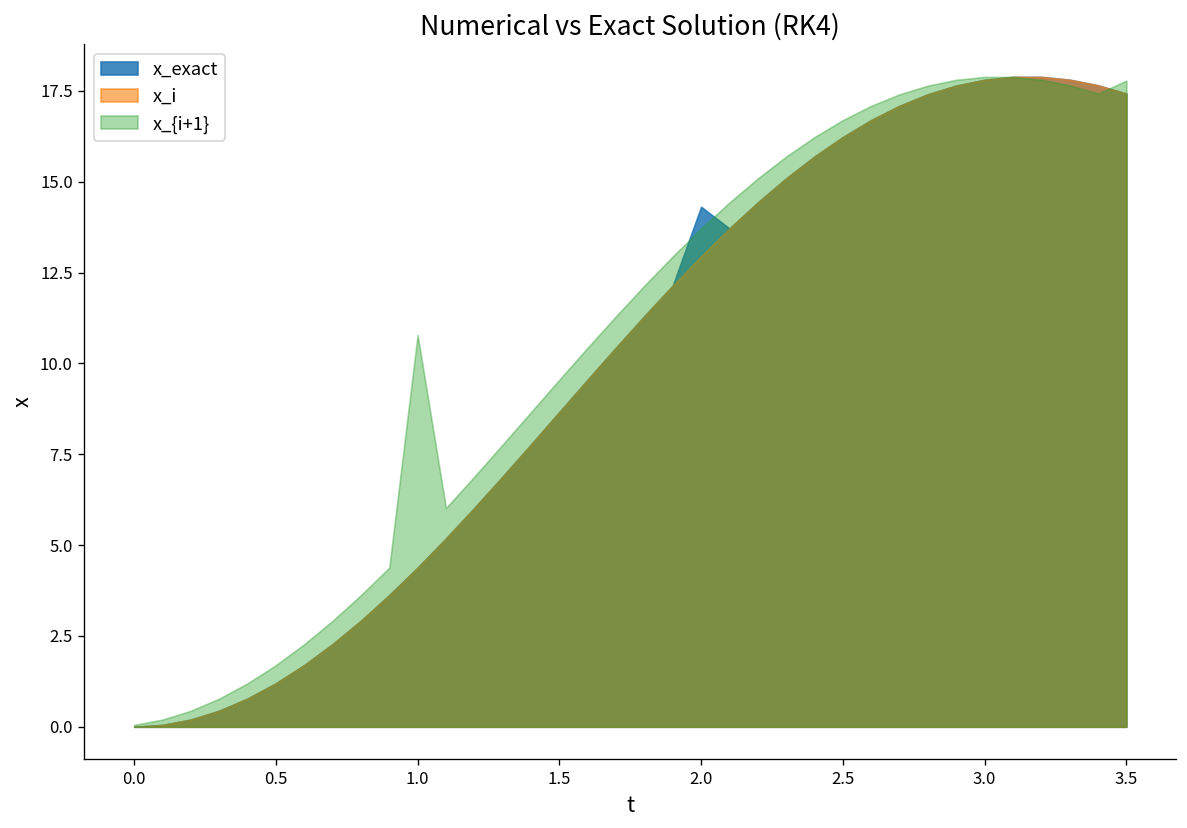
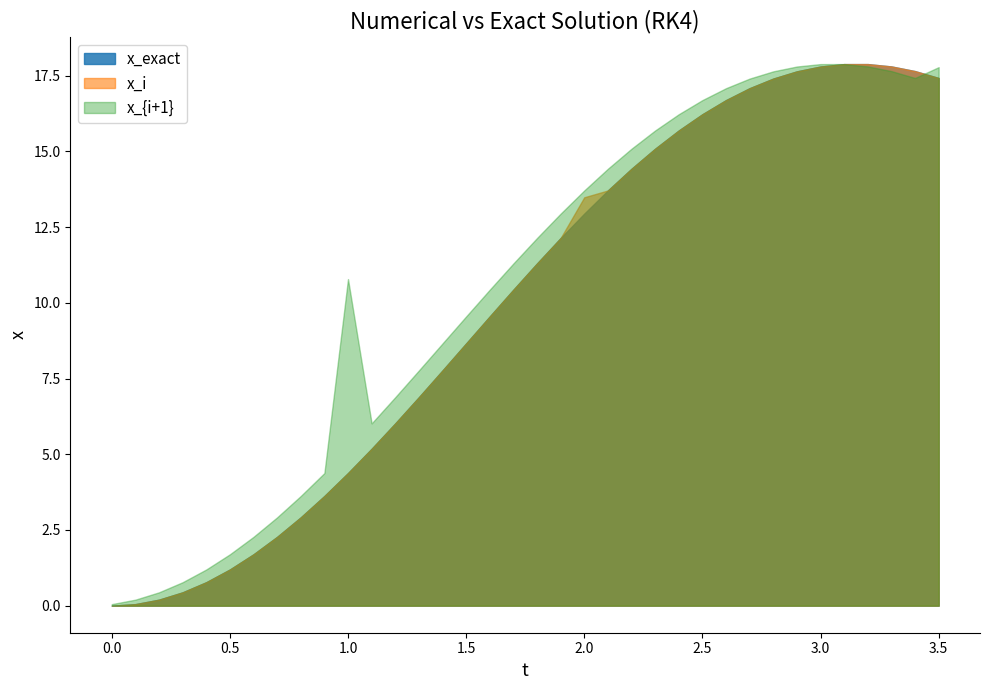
  {
    "x_exact": {
-     "2.0": 14.3
+     "2.0": 12.9
    },
    "x_i": {
-     "2.0": 12.9
+     "2.0": 13.5
    },
    "x_{i+1}": {
      "0.5": 1.7,
      "1.0": 10.8,
      "1.5": 9.6,
      "2.0": 13.7,
      "2.5": 16.7,
      "3.5": 17.8
    }
  }
